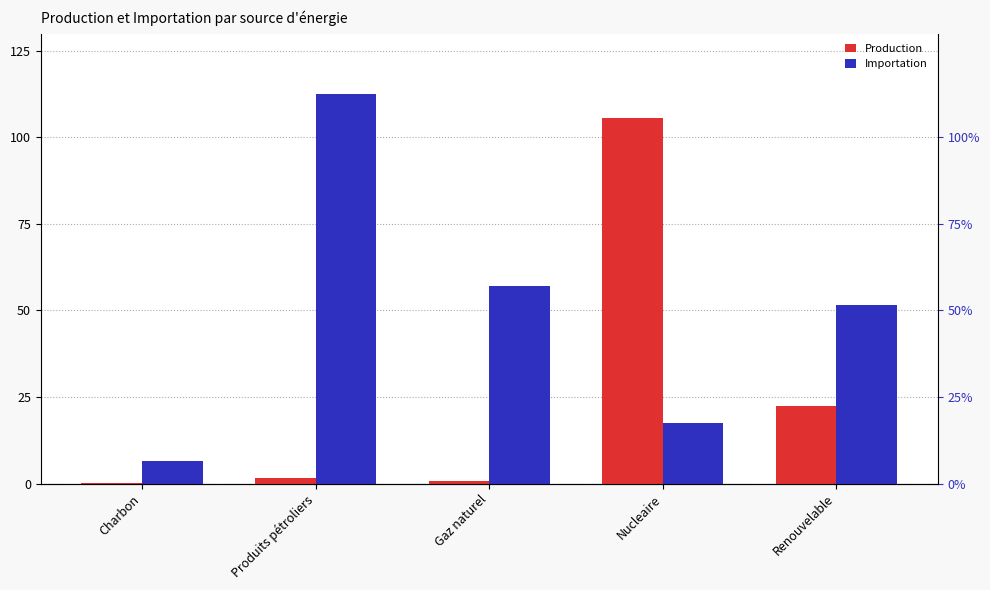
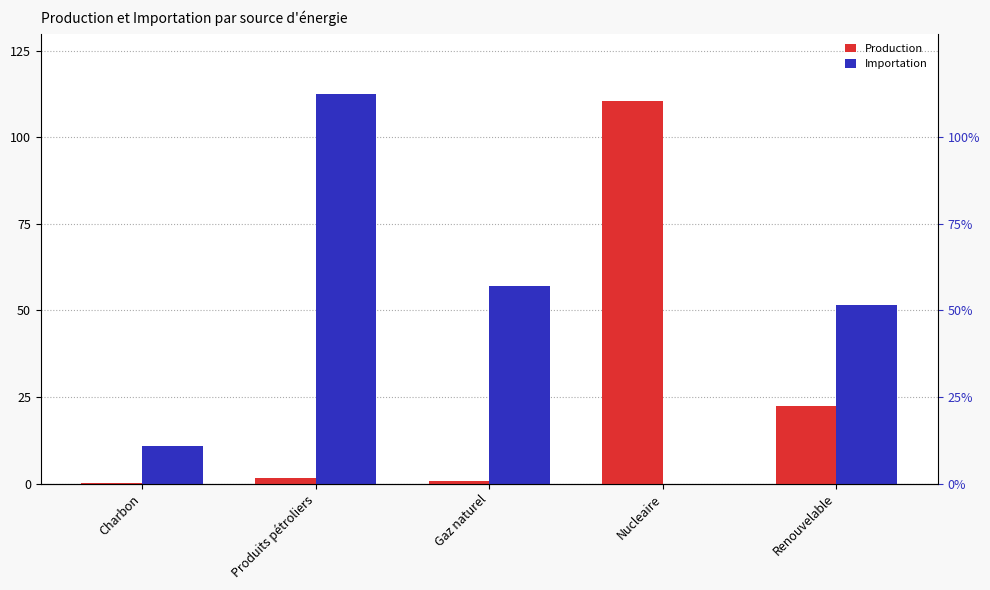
  {
    "Production": {
      "Produits pétroliers": 2,
      "Gaz naturel": 1,
-     "Nucleaire": 106,
+     "Nucleaire": 111,
      "Renouvelable": 22
    },
    "Importation": {
-     "Charbon": 7,
+     "Charbon": 11,
      "Produits pétroliers": 112,
      "Gaz naturel": 57,
-     "Nucleaire": 18,
+     "Nucleaire": 0,
      "Renouvelable": 52
    }
  }
